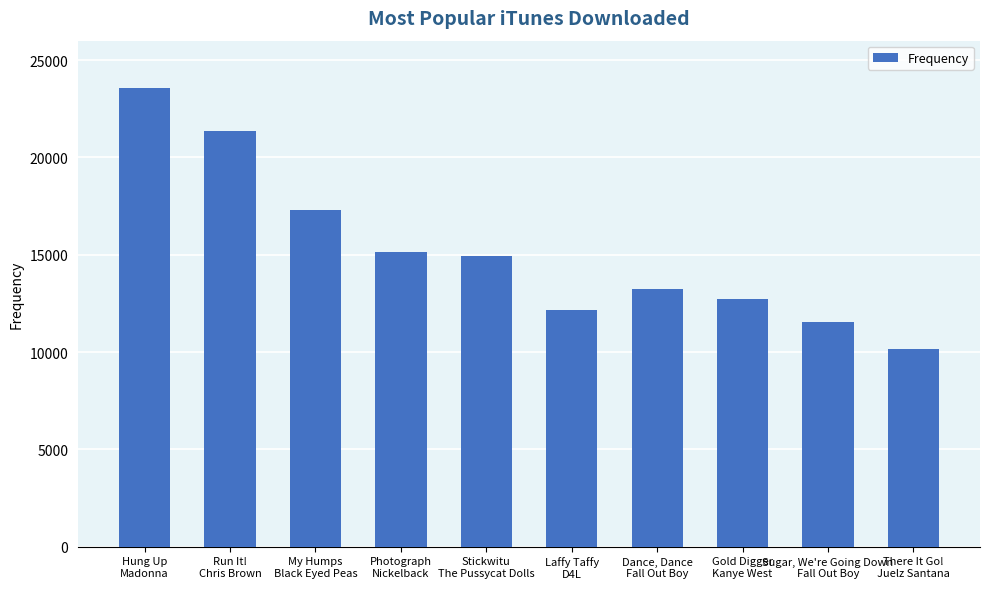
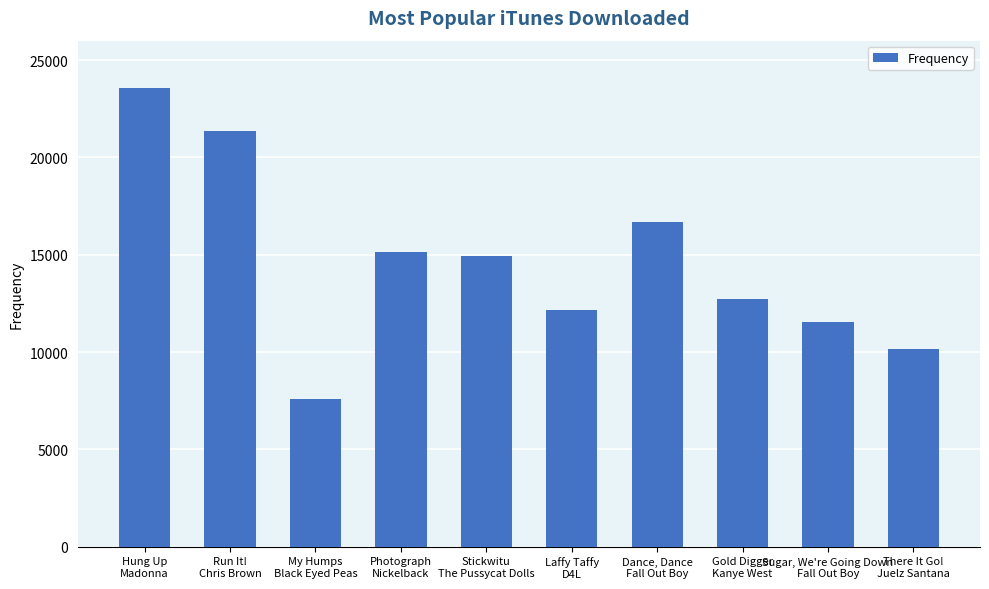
  {
    "Hung Up Madonna": 23500,
    "Run It! Chris Brown": 21400,
-   "My Humps Black Eyed Peas": 17300,
+   "My Humps Black Eyed Peas": 7600,
    "Photograph Nickelback": 15100,
    "Stickwitu The Pussycat Dolls": 14900,
    "Laffy Taffy D4L": 12200,
-   "Dance, Dance Fall Out Boy": 13200,
+   "Dance, Dance Fall Out Boy": 16700,
    "Sugar, We're Going Down Fall Out Boy": 11500
  }
